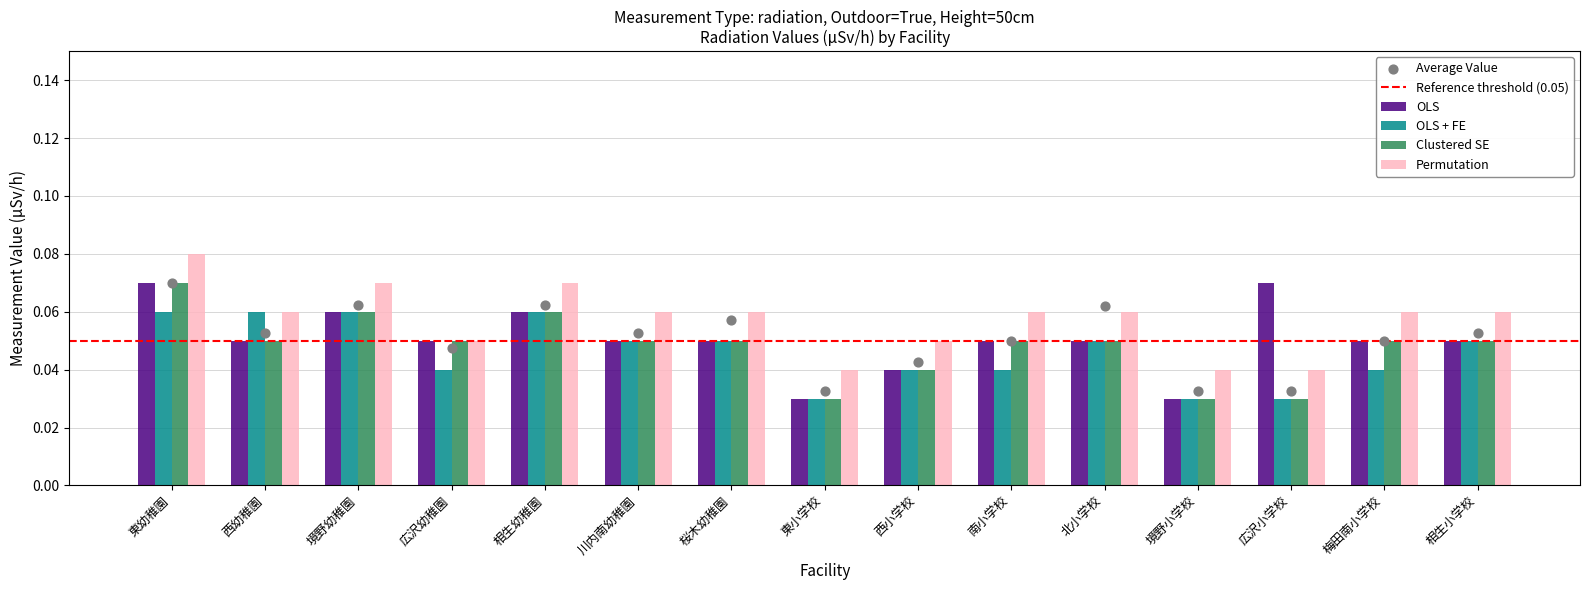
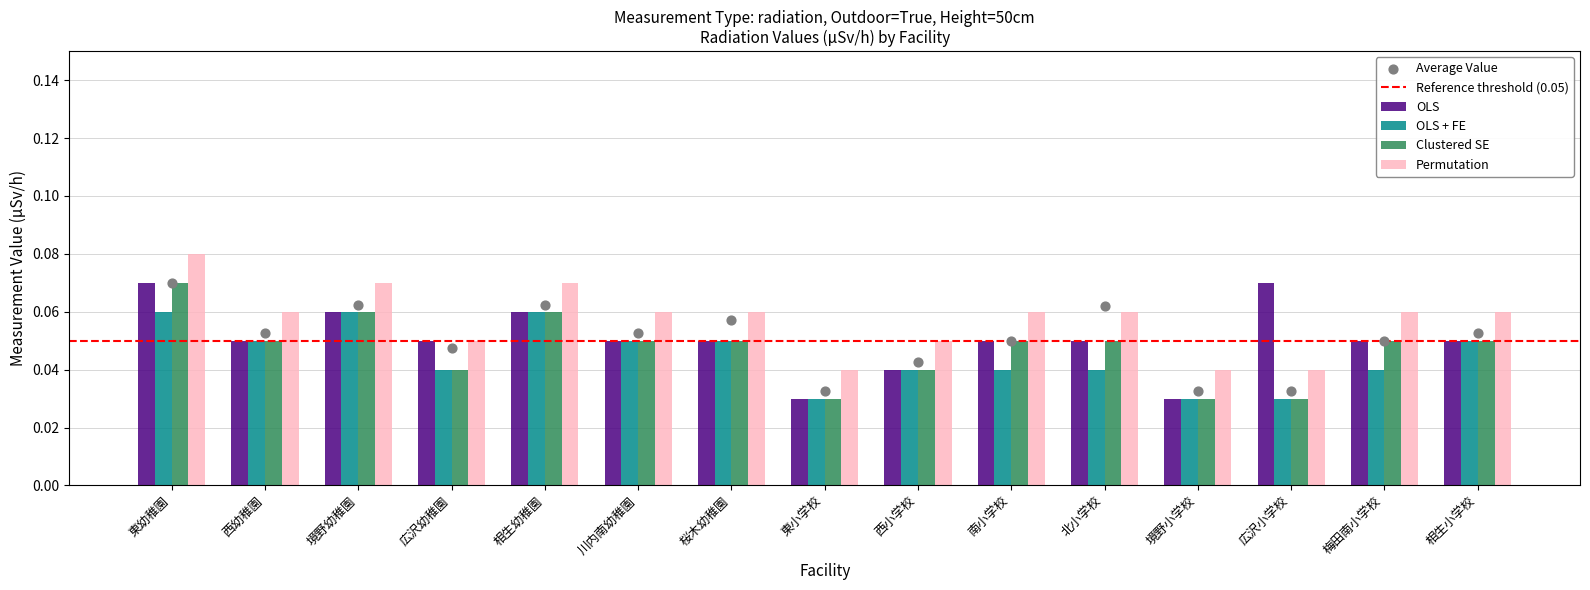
  {
    "OLS": {
      "東幼稚園": 0.07,
      "西幼稚園": 0.05,
      "境野幼稚園": 0.06,
      "広沢幼稚園": 0.05,
      "相生幼稚園": 0.06,
      "川内南幼稚園": 0.05,
      "桜木幼稚園": 0.05,
      "東小学校": 0.03,
      "西小学校": 0.04,
      "南小学校": 0.05,
      "北小学校": 0.05,
      "境野小学校": 0.03,
      "広沢小学校": 0.07,
      "梅田南小学校": 0.05,
      "相生小学校": 0.05
    },
    "OLS + FE": {
      "東幼稚園": 0.06,
-     "西幼稚園": 0.06,
+     "西幼稚園": 0.05,
      "境野幼稚園": 0.06,
      "広沢幼稚園": 0.04,
      "相生幼稚園": 0.06,
      "川内南幼稚園": 0.05,
      "桜木幼稚園": 0.05,
      "東小学校": 0.03,
      "西小学校": 0.04,
      "南小学校": 0.04,
-     "北小学校": 0.05,
+     "北小学校": 0.04,
      "境野小学校": 0.03,
      "広沢小学校": 0.03,
      "梅田南小学校": 0.04,
      "相生小学校": 0.05
    },
    "Clustered SE": {
      "東幼稚園": 0.07,
      "西幼稚園": 0.05,
      "境野幼稚園": 0.06,
-     "広沢幼稚園": 0.05,
+     "広沢幼稚園": 0.04,
      "相生幼稚園": 0.06,
      "川内南幼稚園": 0.05,
      "桜木幼稚園": 0.05,
      "東小学校": 0.03,
      "西小学校": 0.04,
      "南小学校": 0.05,
      "北小学校": 0.05,
      "境野小学校": 0.03,
      "広沢小学校": 0.03,
      "梅田南小学校": 0.05,
      "相生小学校": 0.05
    },
    "Permutation": {
      "東幼稚園": 0.08,
      "西幼稚園": 0.06,
      "境野幼稚園": 0.07,
      "広沢幼稚園": 0.05,
      "相生幼稚園": 0.07,
      "川内南幼稚園": 0.06,
      "桜木幼稚園": 0.06,
      "東小学校": 0.04,
      "西小学校": 0.05,
      "南小学校": 0.06,
      "北小学校": 0.06,
      "境野小学校": 0.04,
      "広沢小学校": 0.04,
      "梅田南小学校": 0.06,
      "相生小学校": 0.06
    }
  }
